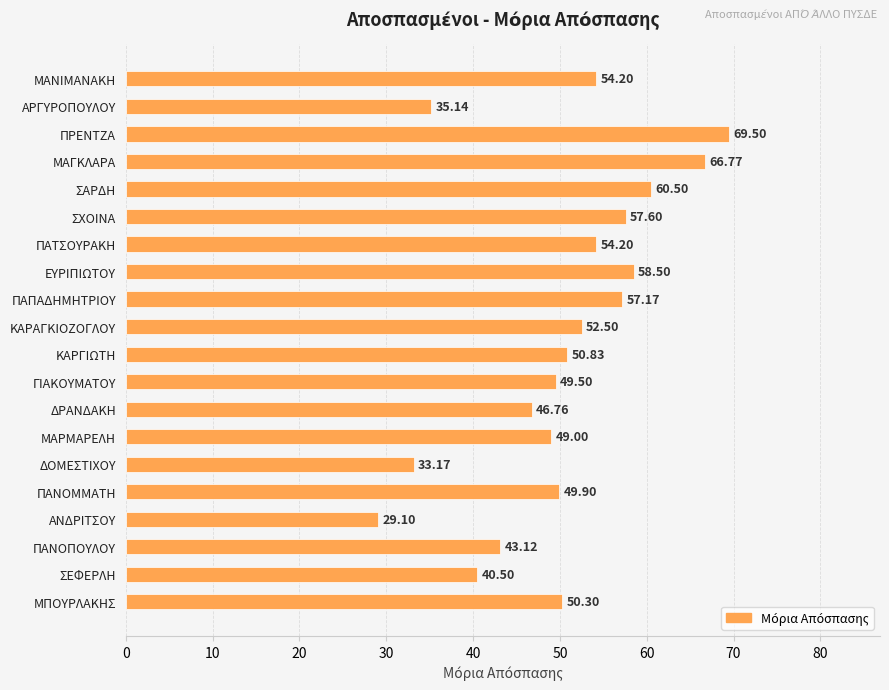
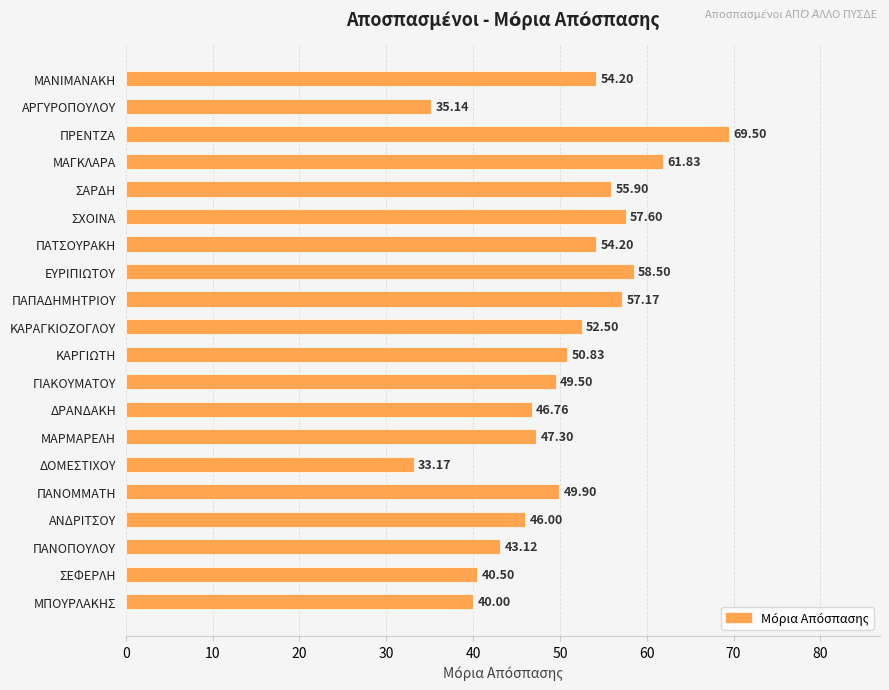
  {
    "ΜΑΝΙΜΑΝΑΚΗ": 54.20,
    "ΑΡΓΥΡΟΠΟΥΛΟΥ": 35.14,
    "ΠΡΕΝΤΖΑ": 69.50,
-   "ΜΑΓΚΛΑΡΑ": 66.77,
-   "ΣΑΡΔΗ": 60.50,
+   "ΜΑΓΚΛΑΡΑ": 61.83,
+   "ΣΑΡΔΗ": 55.90,
    "ΣΧΟΙΝΑ": 57.60,
    "ΠΑΤΣΟΥΡΑΚΗ": 54.20,
    "ΕΥΡΙΠΙΩΤΟΥ": 58.50,
    "ΠΑΠΑΔΗΜΗΤΡΙΟΥ": 57.17,
    "ΚΑΡΑΓΚΙΟΖΟΓΛΟΥ": 52.50,
    "ΚΑΡΓΙΩΤΗ": 50.83,
    "ΓΙΑΚΟΥΜΑΤΟΥ": 49.50,
    "ΔΡΑΝΔΑΚΗ": 46.76,
-   "ΜΑΡΜΑΡΕΛΗ": 49.00,
+   "ΜΑΡΜΑΡΕΛΗ": 47.30,
    "ΔΟΜΕΣΤΙΧΟΥ": 33.17,
    "ΠΑΝΟΜΜΑΤΗ": 49.90,
-   "ΑΝΔΡΙΤΣΟΥ": 29.10,
+   "ΑΝΔΡΙΤΣΟΥ": 46.00,
    "ΠΑΝΟΠΟΥΛΟΥ": 43.12,
    "ΣΕΦΕΡΛΗ": 40.50,
-   "ΜΠΟΥΡΛΑΚΗΣ": 50.30
+   "ΜΠΟΥΡΛΑΚΗΣ": 40.00
  }
